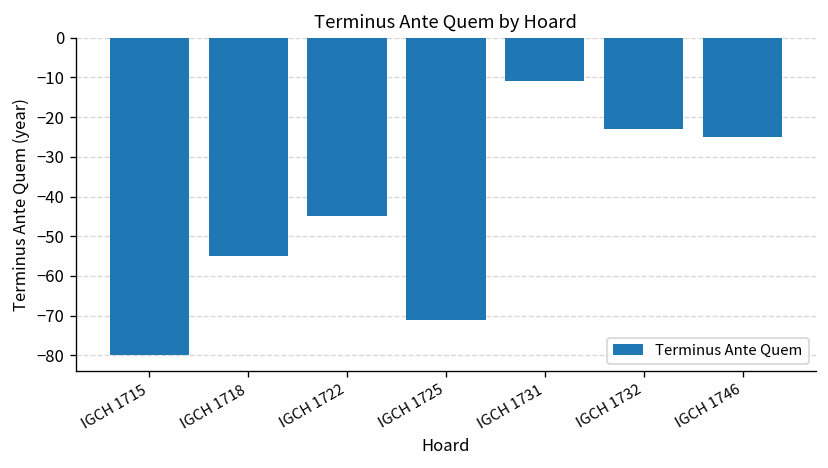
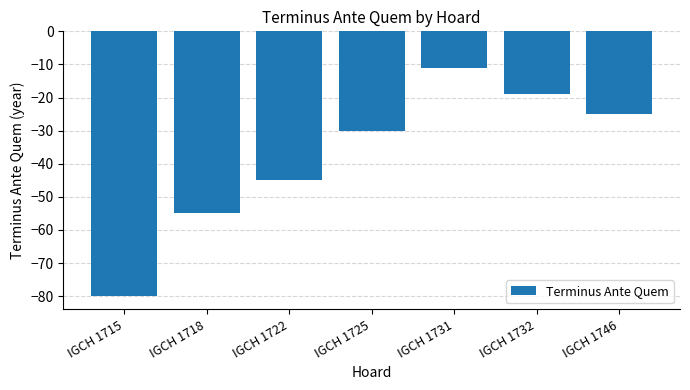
  {
    "IGCH 1715": -80,
    "IGCH 1718": -55,
    "IGCH 1722": -45,
-   "IGCH 1725": -71,
+   "IGCH 1725": -30,
    "IGCH 1731": -11,
-   "IGCH 1732": -23,
+   "IGCH 1732": -19,
    "IGCH 1746": -25
  }
